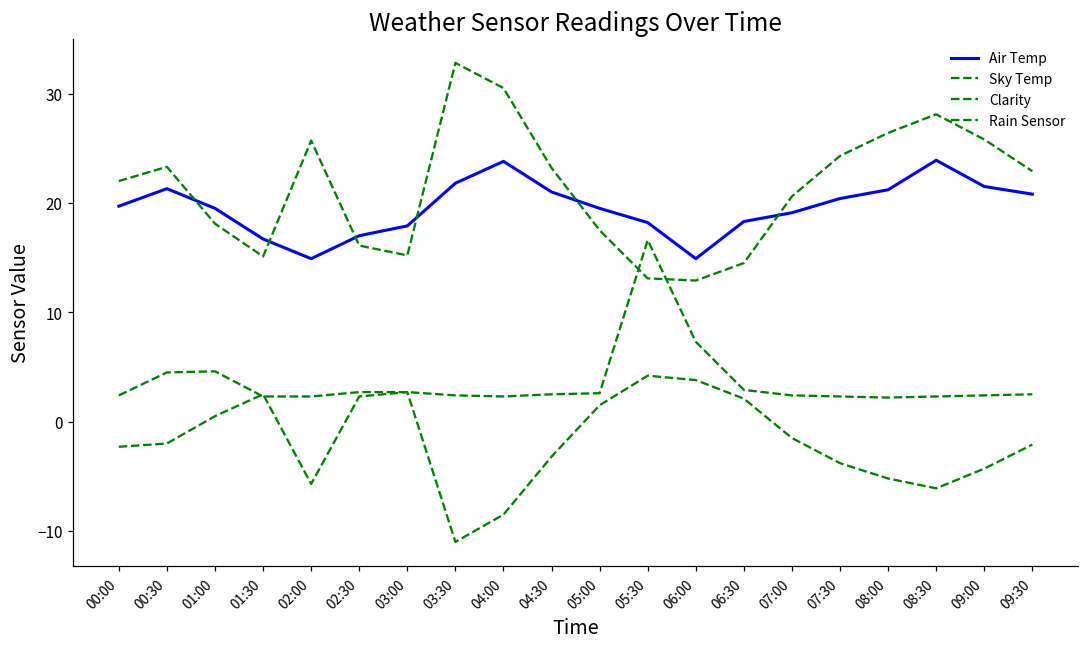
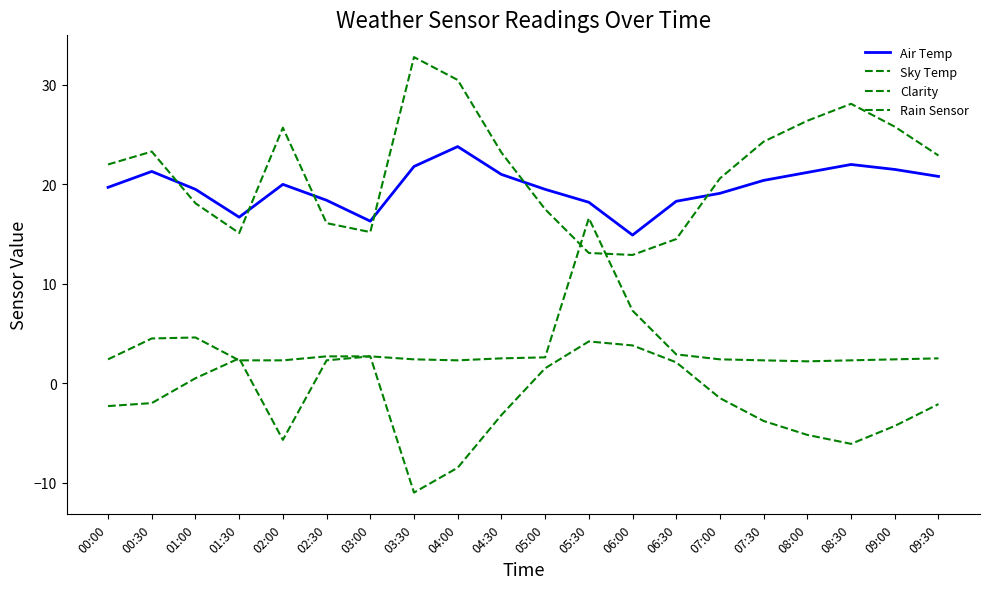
  {
    "Air Temp": {
      "00:00": 20,
      "00:30": 21,
      "01:00": 20,
      "01:30": 17,
-     "02:00": 15,
-     "02:30": 17,
-     "03:00": 18,
+     "02:00": 20,
+     "02:30": 18,
+     "03:00": 16,
      "03:30": 22,
      "04:00": 24,
      "04:30": 21,
      "05:00": 20,
      "05:30": 18,
      "06:00": 15,
      "06:30": 18,
      "07:00": 19,
      "07:30": 20,
      "08:00": 21,
-     "08:30": 24,
+     "08:30": 22,
      "09:00": 22,
      "09:30": 21
    }
  }
